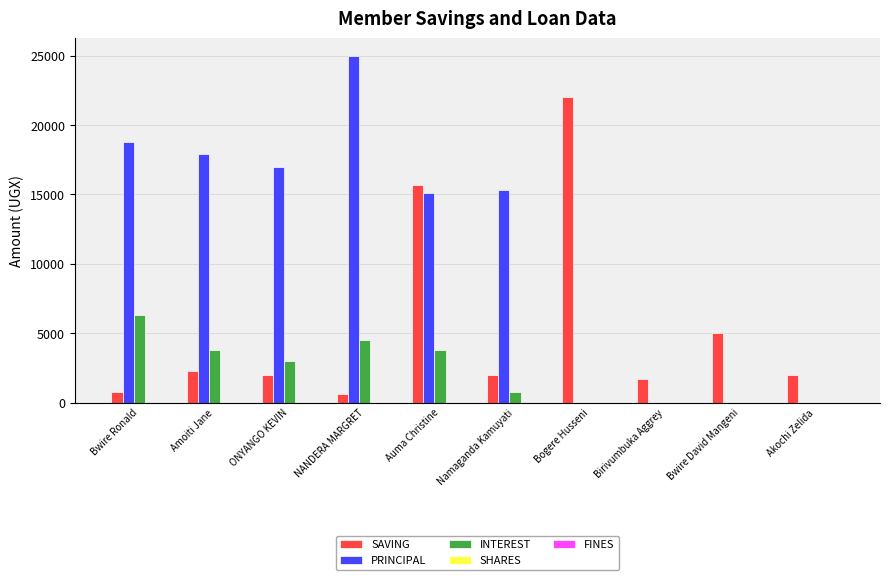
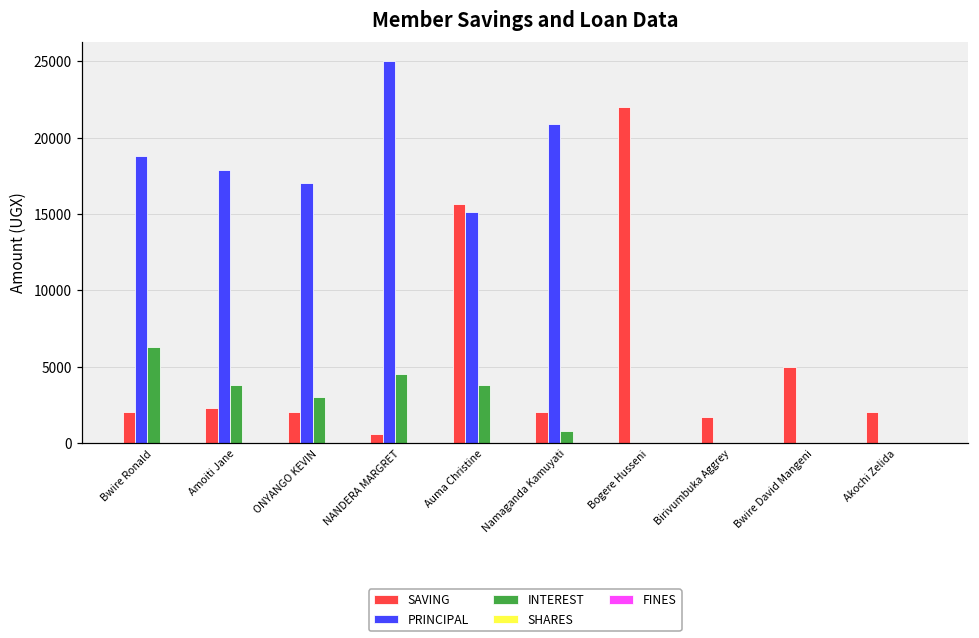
  {
    "SAVING": {
-     "Bwire Ronald": 800,
+     "Bwire Ronald": 2000,
      "Amoiti Jane": 2300,
      "ONYANGO KEVIN": 2000,
      "NANDERA MARGRET": 600,
      "Auma Christine": 15700,
      "Namaganda Kamuyati": 2000,
      "Bogere Husseni": 22000,
      "Birivumbuka Aggrey": 1700,
      "Bwire David Mangeni": 5000,
      "Akochi Zelida": 2000
    },
    "PRINCIPAL": {
      "Bwire Ronald": 18800,
      "Amoiti Jane": 17900,
      "ONYANGO KEVIN": 17000,
      "NANDERA MARGRET": 25000,
      "Auma Christine": 15100,
-     "Namaganda Kamuyati": 15300,
+     "Namaganda Kamuyati": 20900,
      "Bogere Husseni": 0,
      "Birivumbuka Aggrey": 0,
      "Bwire David Mangeni": 0,
      "Akochi Zelida": 0
    },
    "INTEREST": {
      "Bwire Ronald": 6300,
      "Amoiti Jane": 3800,
      "ONYANGO KEVIN": 3000,
      "NANDERA MARGRET": 4500,
      "Auma Christine": 3800,
      "Namaganda Kamuyati": 800,
      "Bogere Husseni": 0,
      "Birivumbuka Aggrey": 0,
      "Bwire David Mangeni": 0,
      "Akochi Zelida": 0
    },
    "SHARES": {
      "Bwire Ronald": 0,
      "Amoiti Jane": 0,
      "ONYANGO KEVIN": 0,
      "NANDERA MARGRET": 0,
      "Auma Christine": 0,
      "Namaganda Kamuyati": 0,
      "Bogere Husseni": 0,
      "Birivumbuka Aggrey": 0,
      "Bwire David Mangeni": 0,
      "Akochi Zelida": 0
    },
    "FINES": {
      "Bwire Ronald": 0,
      "Amoiti Jane": 0,
      "ONYANGO KEVIN": 0,
      "NANDERA MARGRET": 0,
      "Auma Christine": 0,
      "Namaganda Kamuyati": 0,
      "Bogere Husseni": 0,
      "Birivumbuka Aggrey": 0,
      "Bwire David Mangeni": 0,
      "Akochi Zelida": 0
    }
  }
